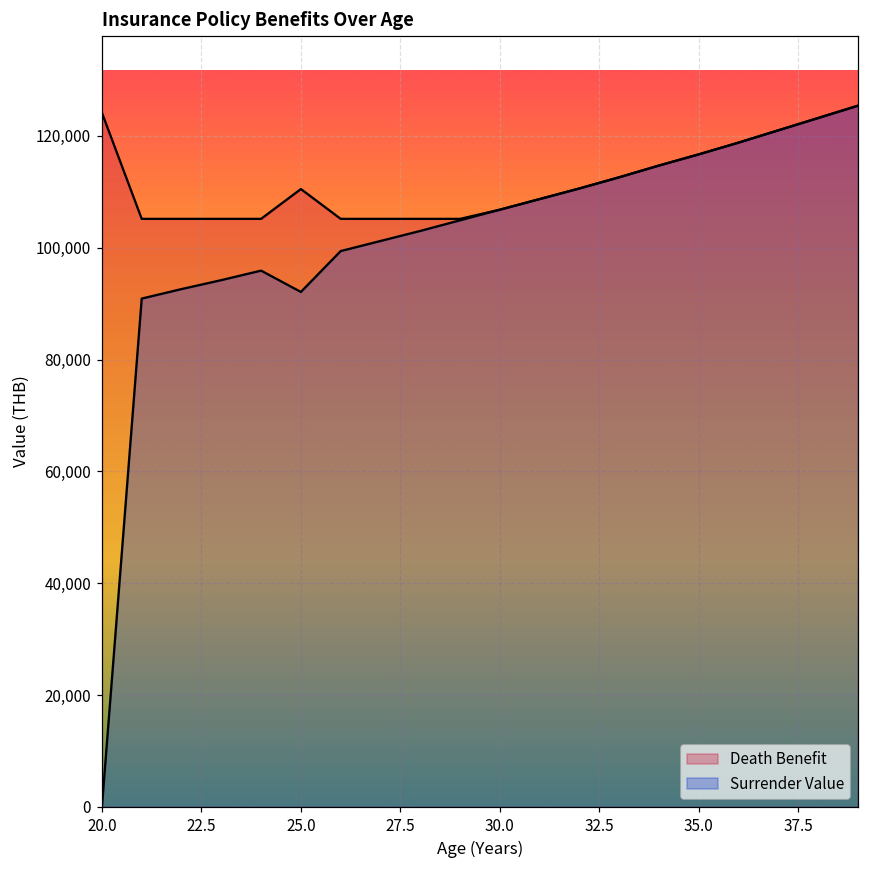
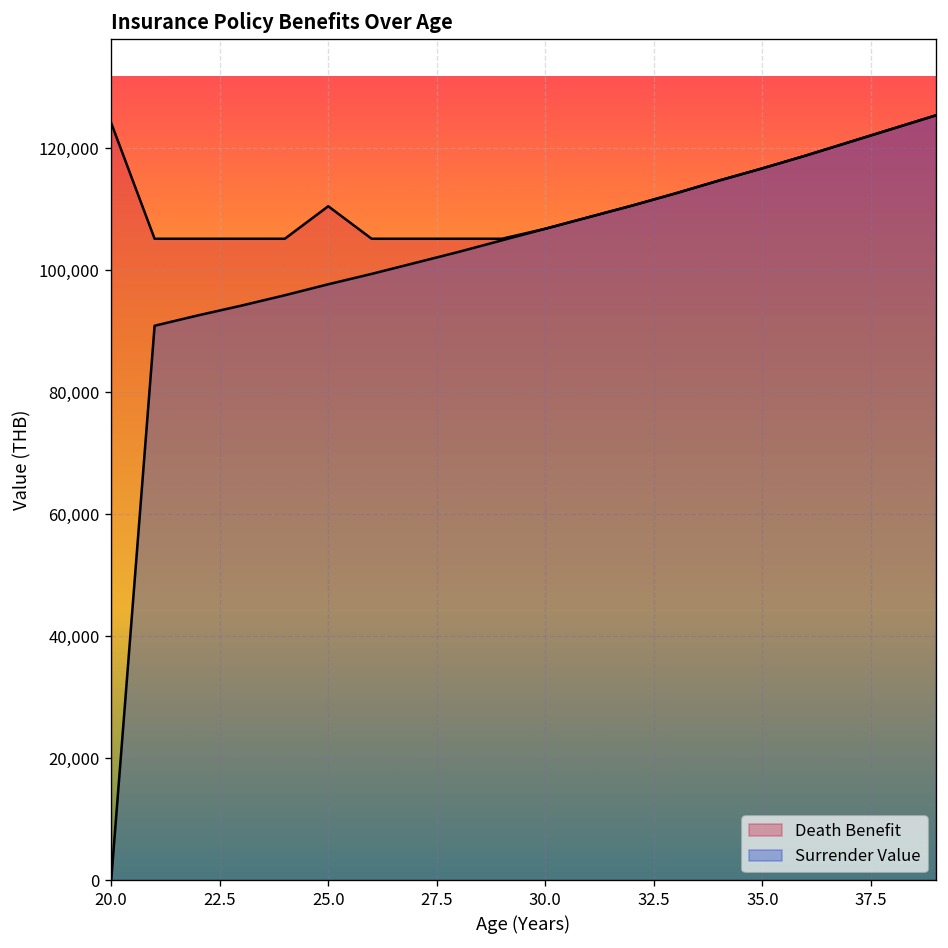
  {
    "Death Benefit": {
      "20.0": "124,000",
      "25.0": "110,000"
    },
    "Surrender Value": {
      "20.0": "0",
-     "25.0": "92,000"
+     "25.0": "98,000"
    }
  }
